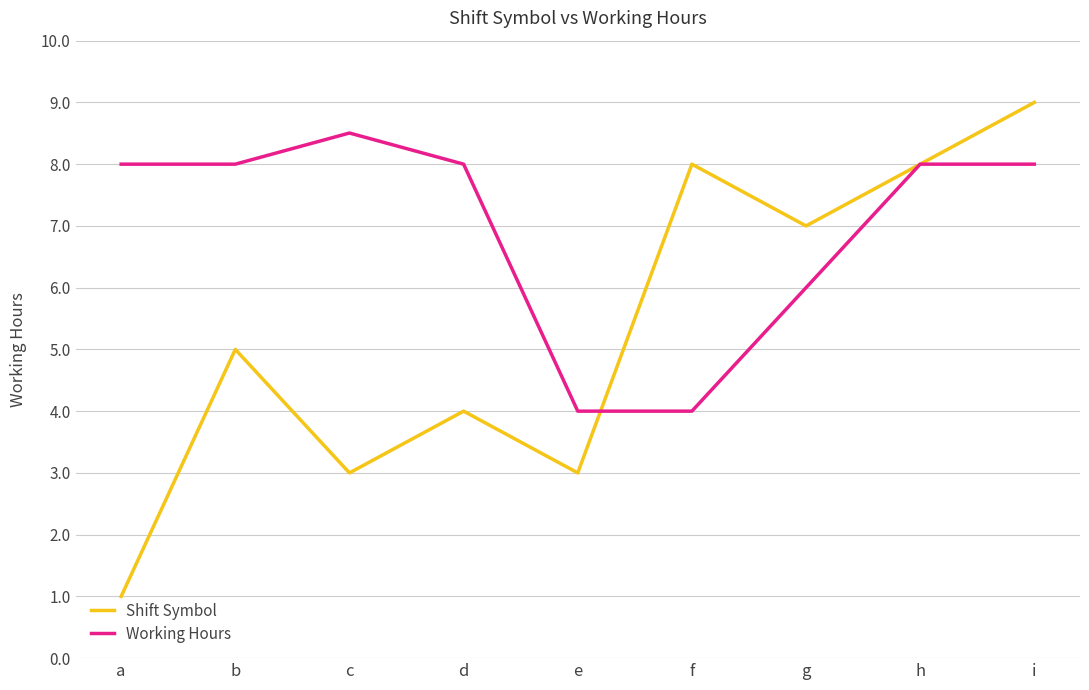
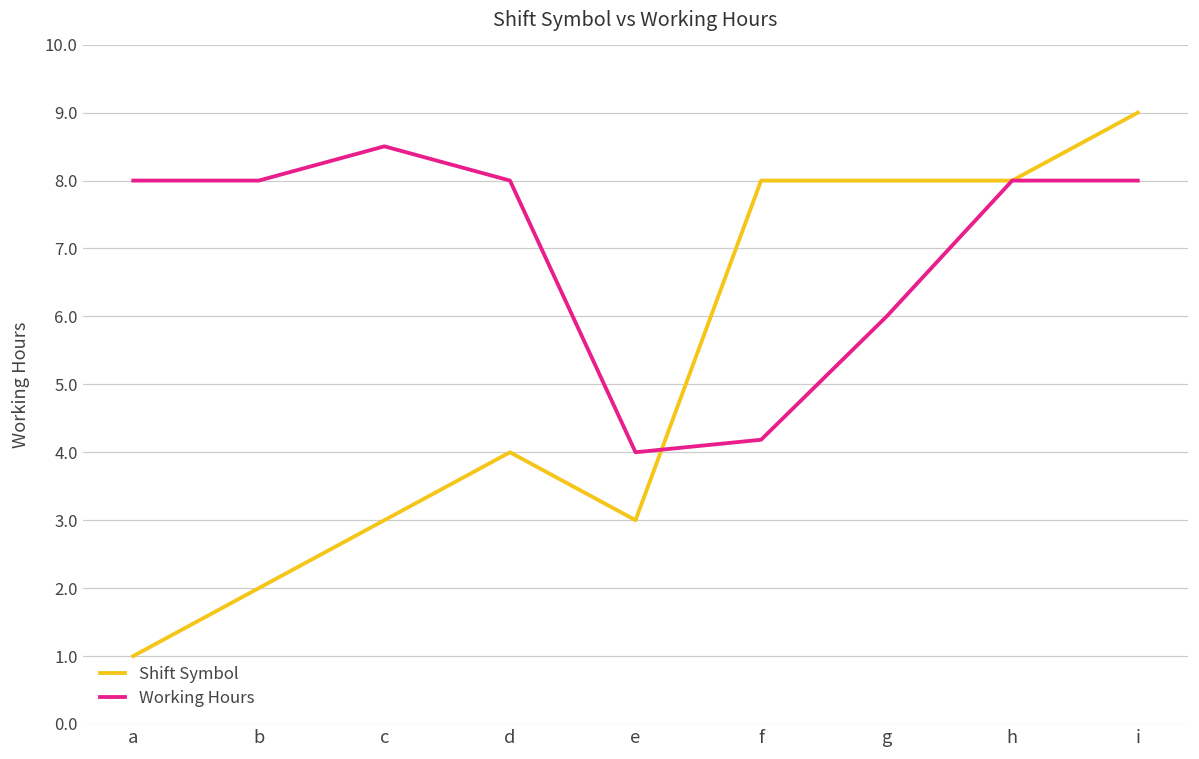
  {
    "Shift Symbol": {
      "a": 1,
-     "b": 5,
+     "b": 2,
      "c": 3,
      "d": 4,
      "e": 3,
      "f": 8,
-     "g": 7,
+     "g": 8,
      "i": 9
    },
    "Working Hours": {
      "a": 8.0,
      "b": 8.0,
      "c": 8.5,
      "d": 8.0,
      "e": 4.0,
-     "f": 4.0,
+     "f": 4.2,
      "g": 6.0,
      "i": 8.0
    }
  }
